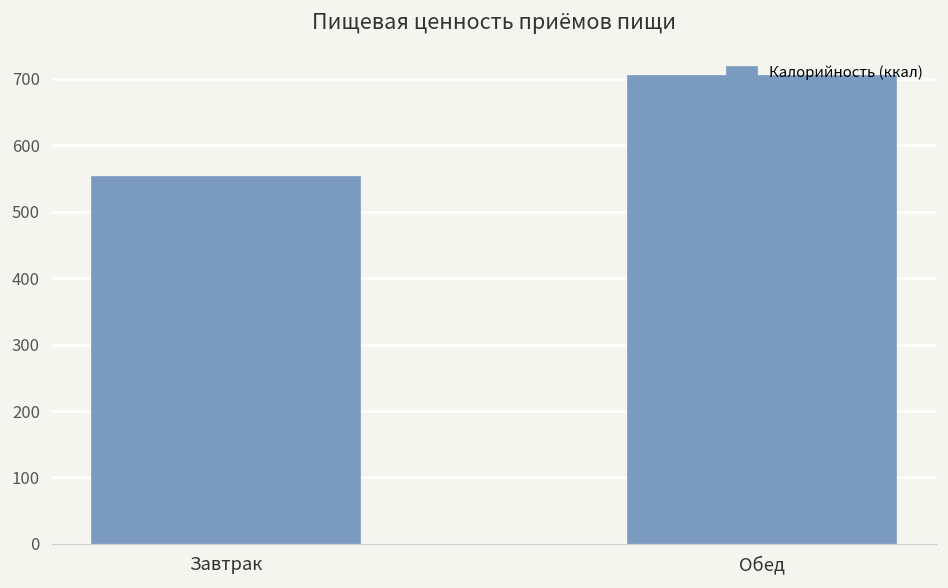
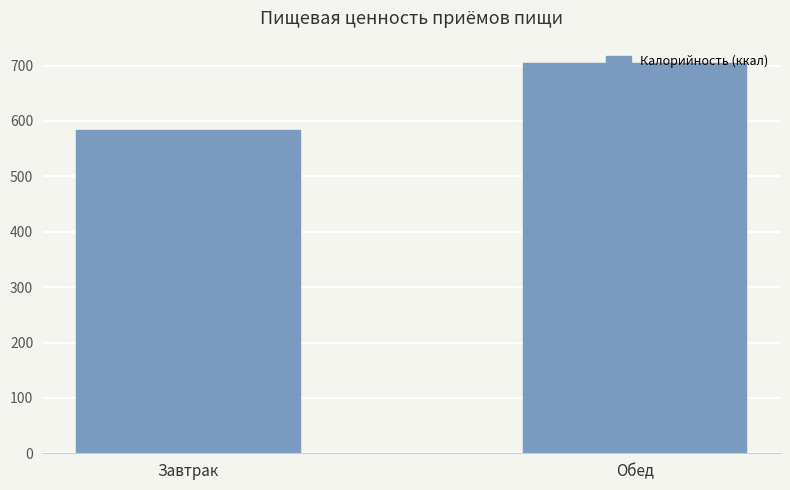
  {
-   "Завтрак": 550,
+   "Завтрак": 580,
    "Обед": 700
  }
